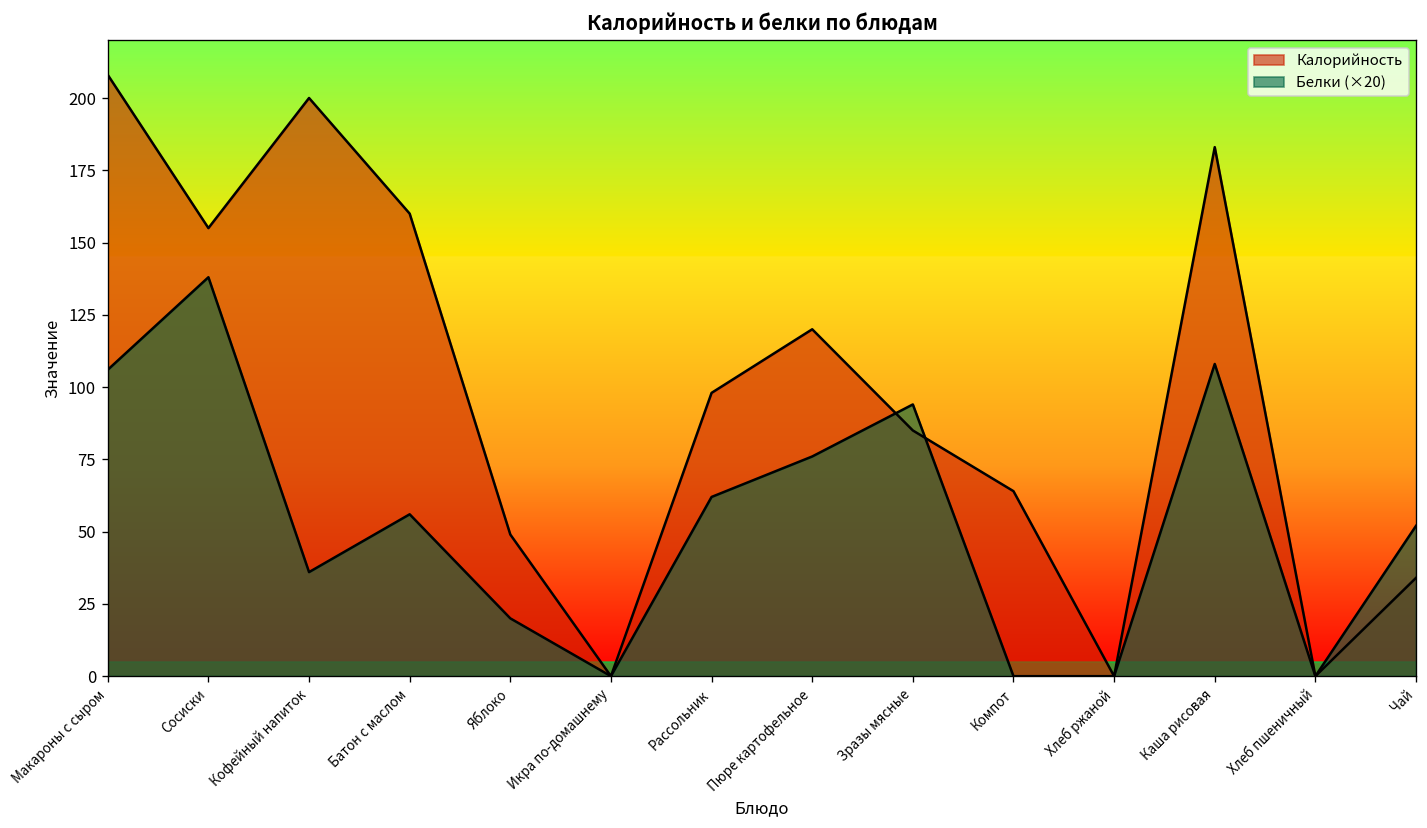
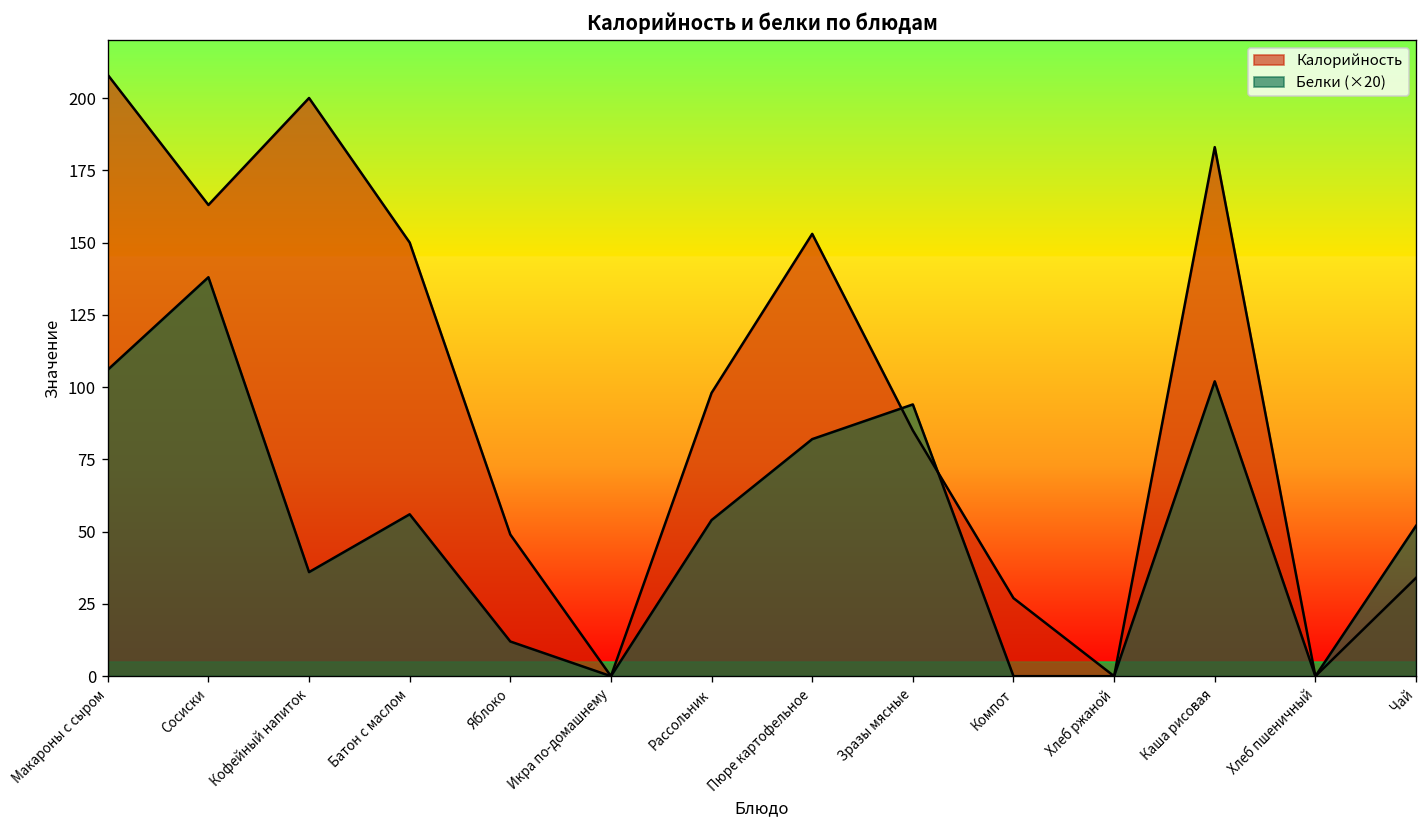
  {
    "Калорийность": {
      "Макароны с сыром": 208,
-     "Сосиски": 155,
+     "Сосиски": 163,
      "Кофейный напиток": 200,
-     "Батон с маслом": 160,
+     "Батон с маслом": 150,
      "Яблоко": 49,
      "Рассольник": 98,
-     "Пюре картофельное": 120,
+     "Пюре картофельное": 153,
      "Зразы мясные": 85,
-     "Компот": 64,
+     "Компот": 27,
      "Каша рисовая": 183,
      "Чай": 34
    },
    "Белки (×20)": {
      "Макароны с сыром": 106,
      "Сосиски": 138,
      "Кофейный напиток": 36,
      "Батон с маслом": 56,
-     "Яблоко": 20,
-     "Рассольник": 62,
-     "Пюре картофельное": 76,
+     "Яблоко": 12,
+     "Рассольник": 54,
+     "Пюре картофельное": 82,
      "Зразы мясные": 94,
-     "Каша рисовая": 108,
+     "Каша рисовая": 102,
      "Чай": 52
    }
  }
